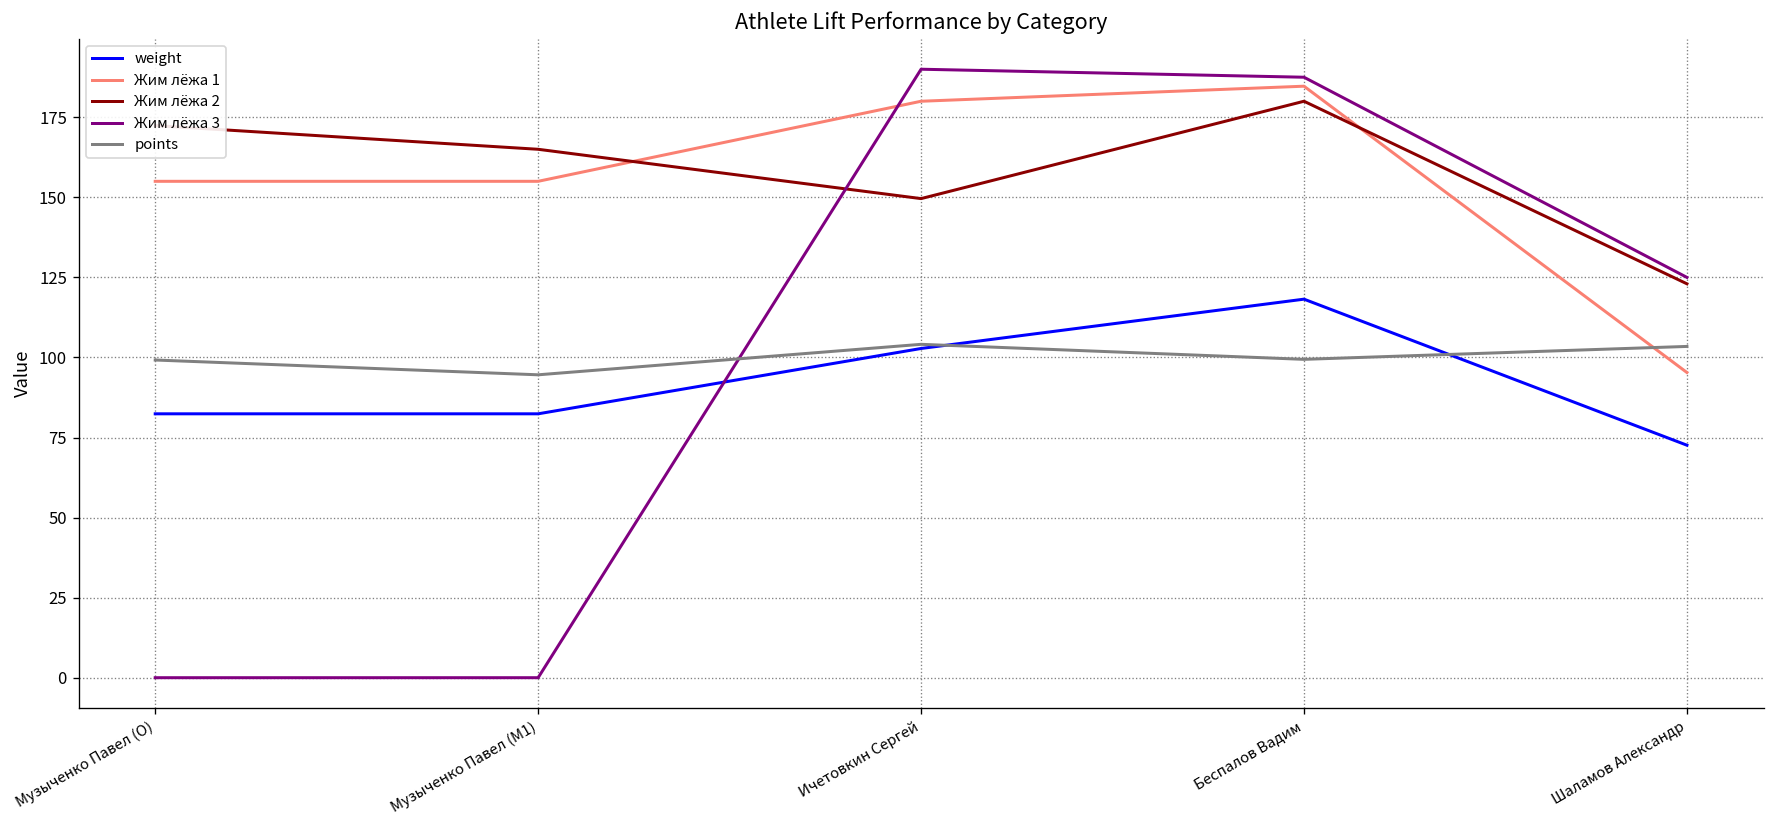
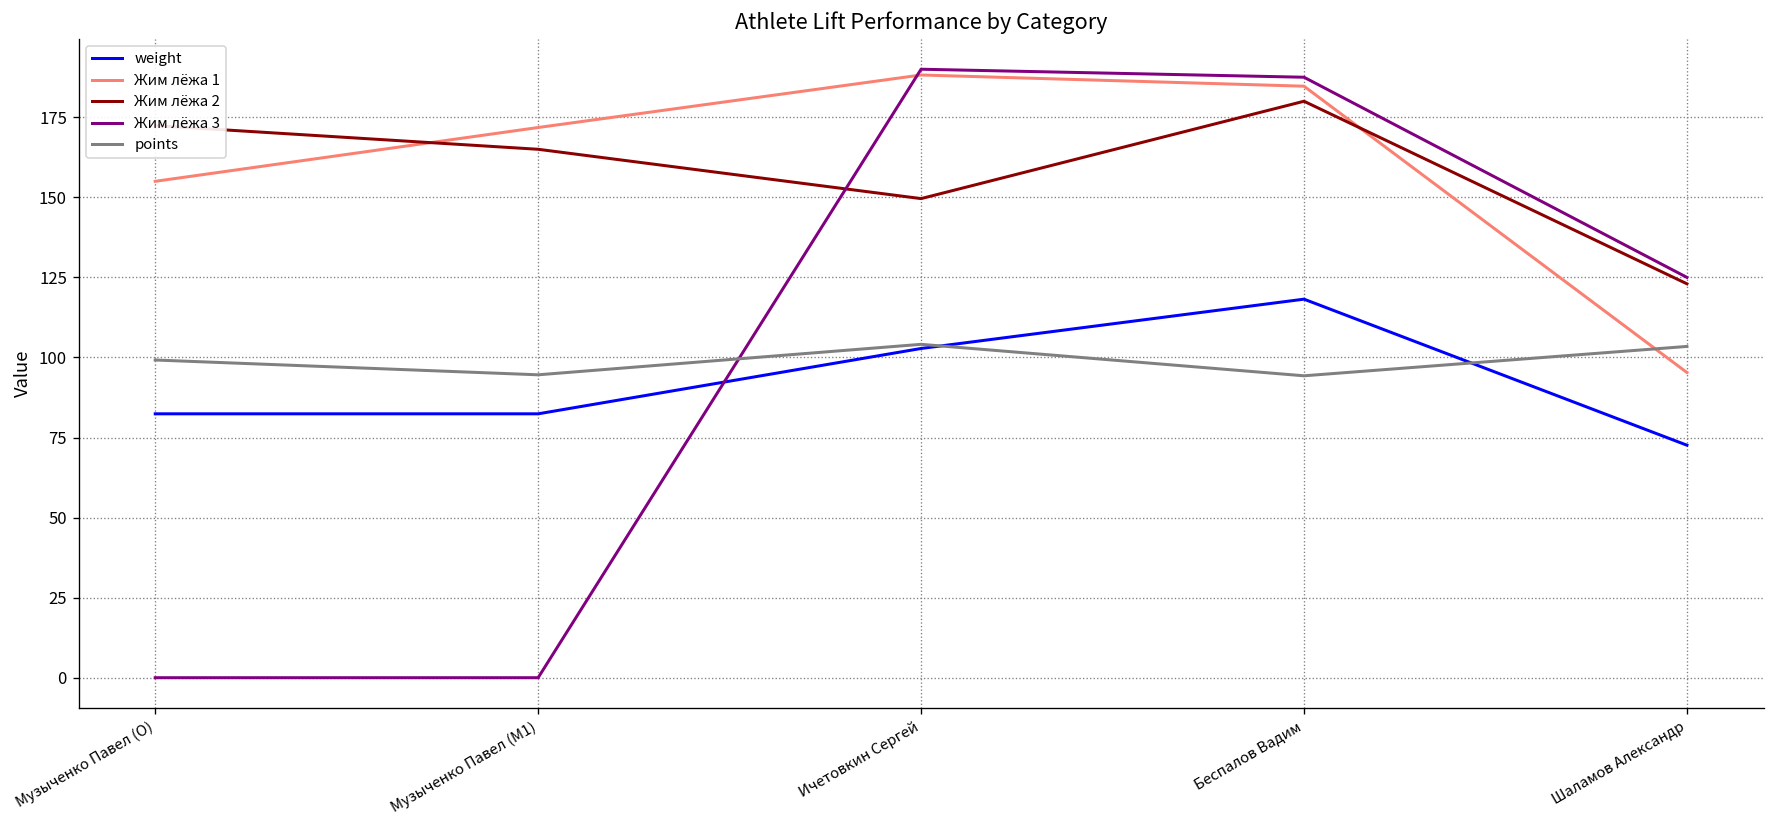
  {
    "weight": {
      "Музыченко Павел (O)": 82,
      "Музыченко Павел (M1)": 82,
      "Ичетовкин Сергей": 103,
      "Беспалов Вадим": 118,
      "Шаламов Александр": 73
    },
    "Жим лёжа 1": {
      "Музыченко Павел (O)": 155,
-     "Музыченко Павел (M1)": 155,
-     "Ичетовкин Сергей": 180,
+     "Музыченко Павел (M1)": 172,
+     "Ичетовкин Сергей": 188,
      "Беспалов Вадим": 185,
      "Шаламов Александр": 95
    },
    "Жим лёжа 2": {
      "Музыченко Павел (M1)": 165,
      "Ичетовкин Сергей": 150,
      "Беспалов Вадим": 180,
      "Шаламов Александр": 123
    },
    "Жим лёжа 3": {
      "Музыченко Павел (O)": 0,
      "Музыченко Павел (M1)": 0,
      "Ичетовкин Сергей": 190,
      "Беспалов Вадим": 188,
      "Шаламов Александр": 125
    },
    "points": {
      "Музыченко Павел (O)": 99,
      "Музыченко Павел (M1)": 95,
      "Ичетовкин Сергей": 104,
-     "Беспалов Вадим": 99,
+     "Беспалов Вадим": 94,
      "Шаламов Александр": 103
    }
  }
